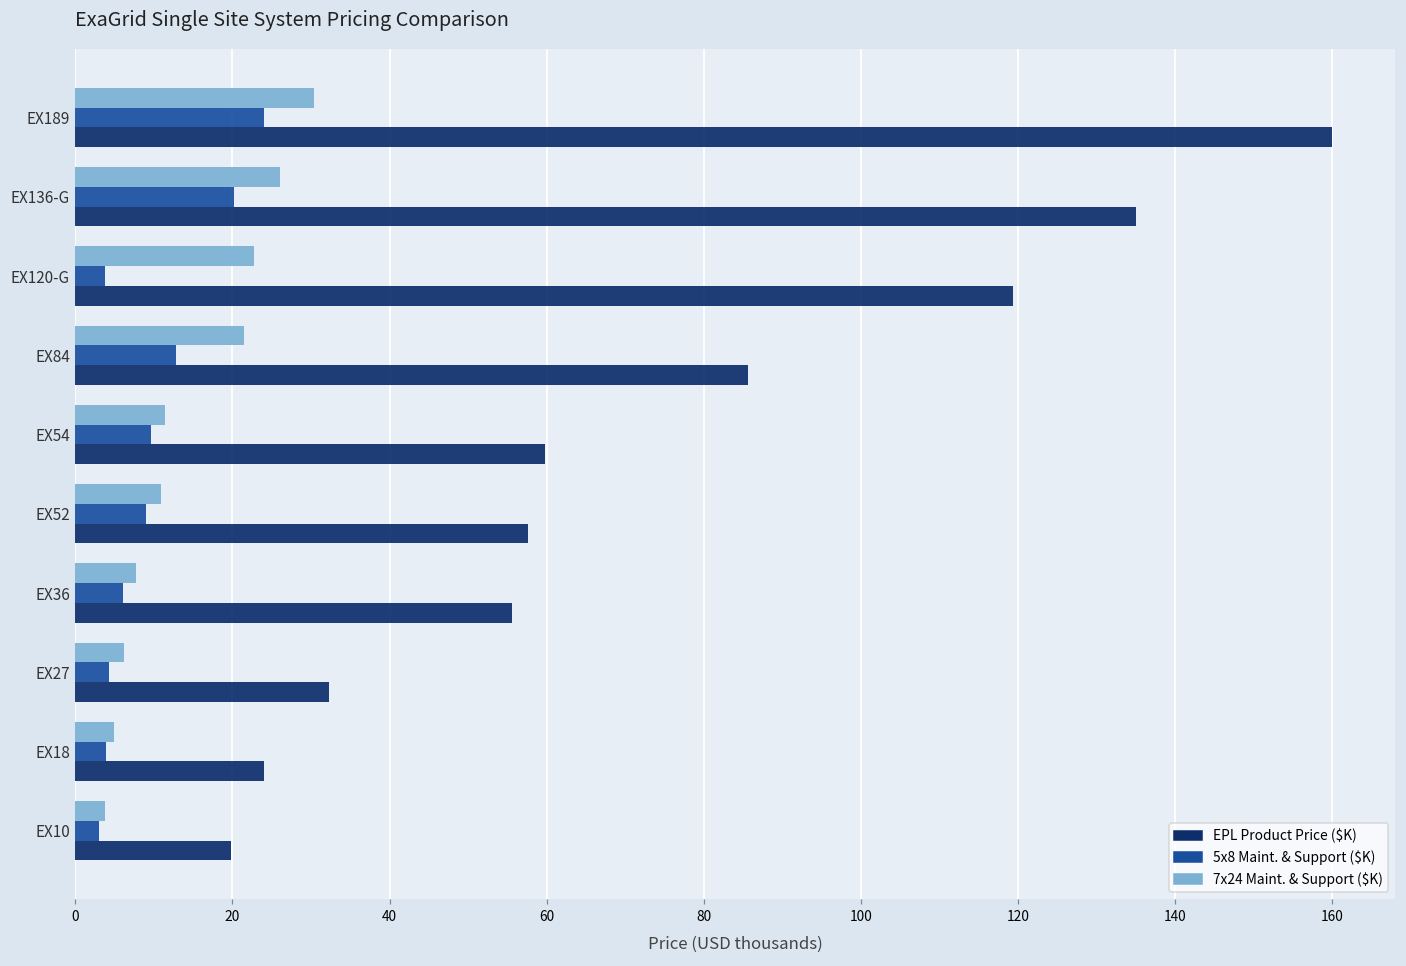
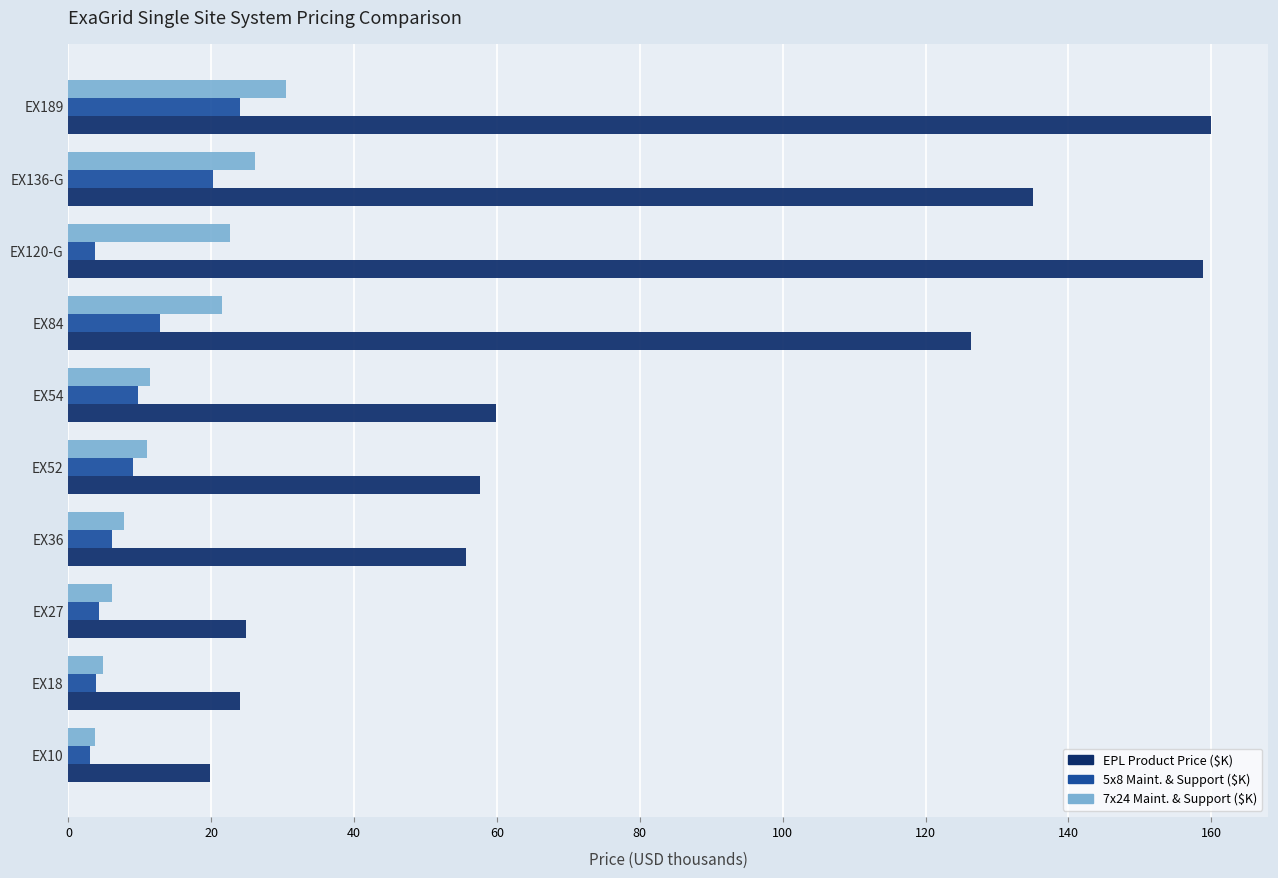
  {
    "EPL Product Price ($K)": {
      "EX189": 160,
      "EX136-G": 135,
-     "EX120-G": 119,
-     "EX84": 86,
+     "EX120-G": 159,
+     "EX84": 126,
      "EX54": 60,
      "EX52": 58,
      "EX36": 56,
-     "EX27": 32,
+     "EX27": 25,
      "EX18": 24,
      "EX10": 20
    },
    "5x8 Maint. & Support ($K)": {
      "EX189": 24,
      "EX136-G": 20,
      "EX120-G": 4,
      "EX84": 13,
      "EX54": 10,
      "EX52": 9,
      "EX36": 6,
      "EX27": 4,
      "EX18": 4,
      "EX10": 3
    },
    "7x24 Maint. & Support ($K)": {
      "EX189": 30,
      "EX136-G": 26,
      "EX120-G": 23,
      "EX84": 21,
      "EX54": 11,
      "EX52": 11,
      "EX36": 8,
      "EX27": 6,
      "EX18": 5,
      "EX10": 4
    }
  }
